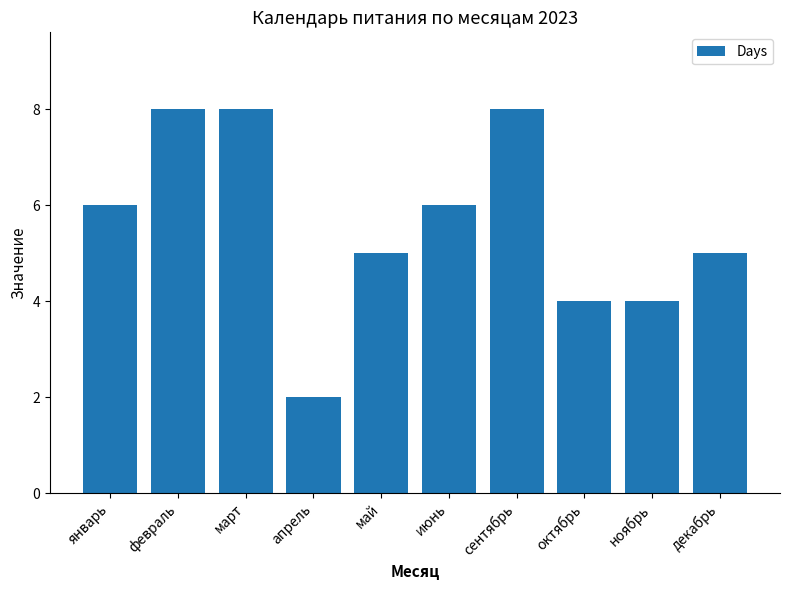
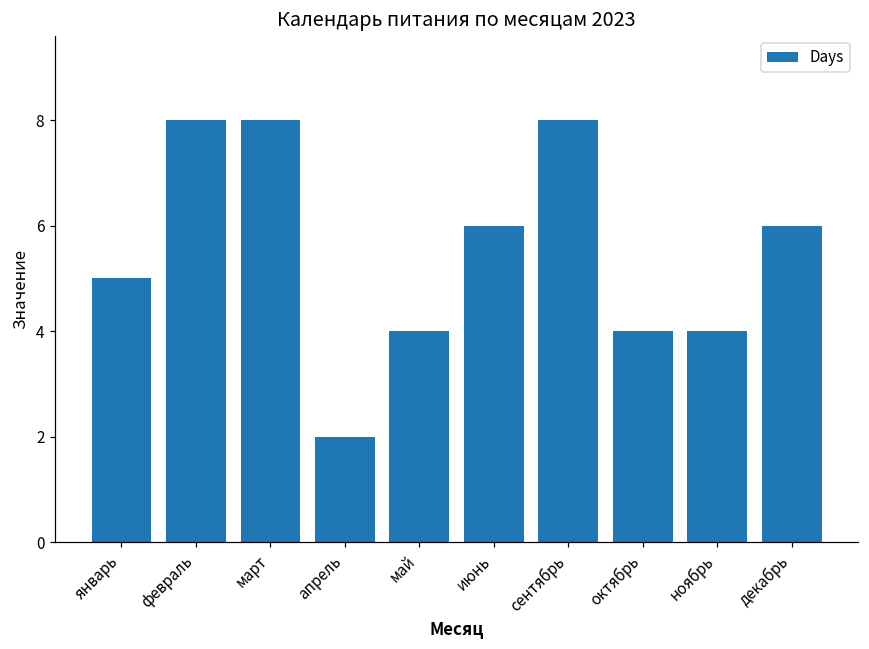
  {
-   "январь": 6,
+   "январь": 5,
    "февраль": 8,
    "март": 8,
    "апрель": 2,
-   "май": 5,
+   "май": 4,
    "июнь": 6,
    "сентябрь": 8,
    "октябрь": 4,
    "ноябрь": 4,
-   "декабрь": 5
+   "декабрь": 6
  }
